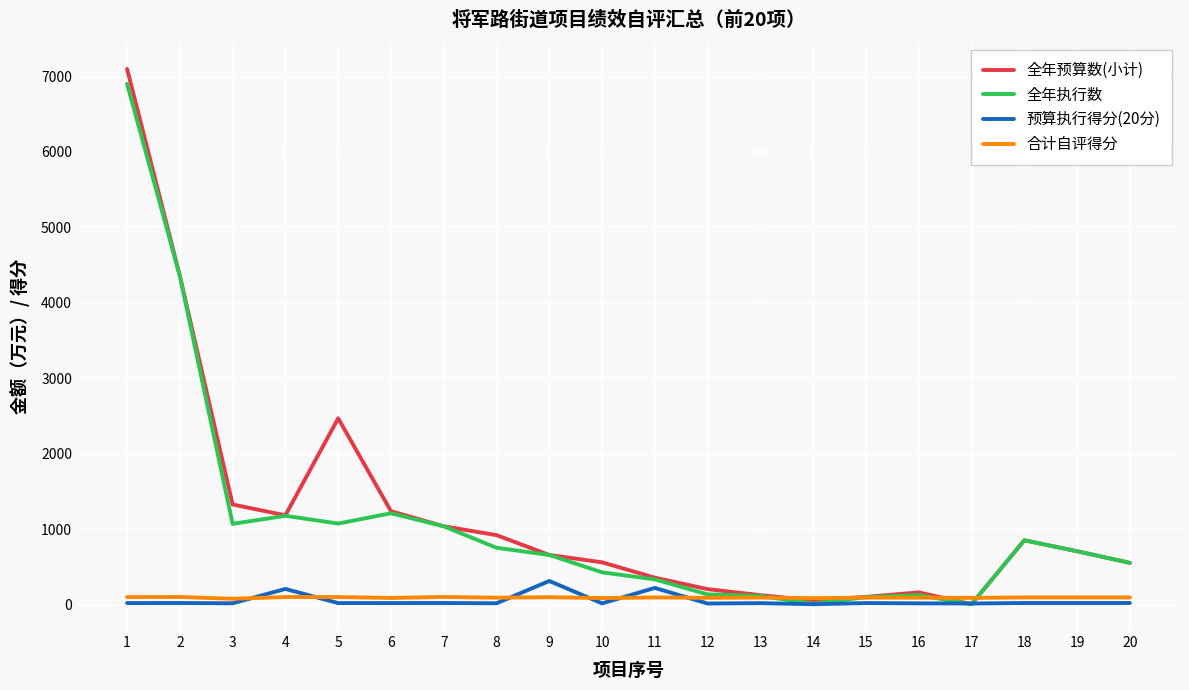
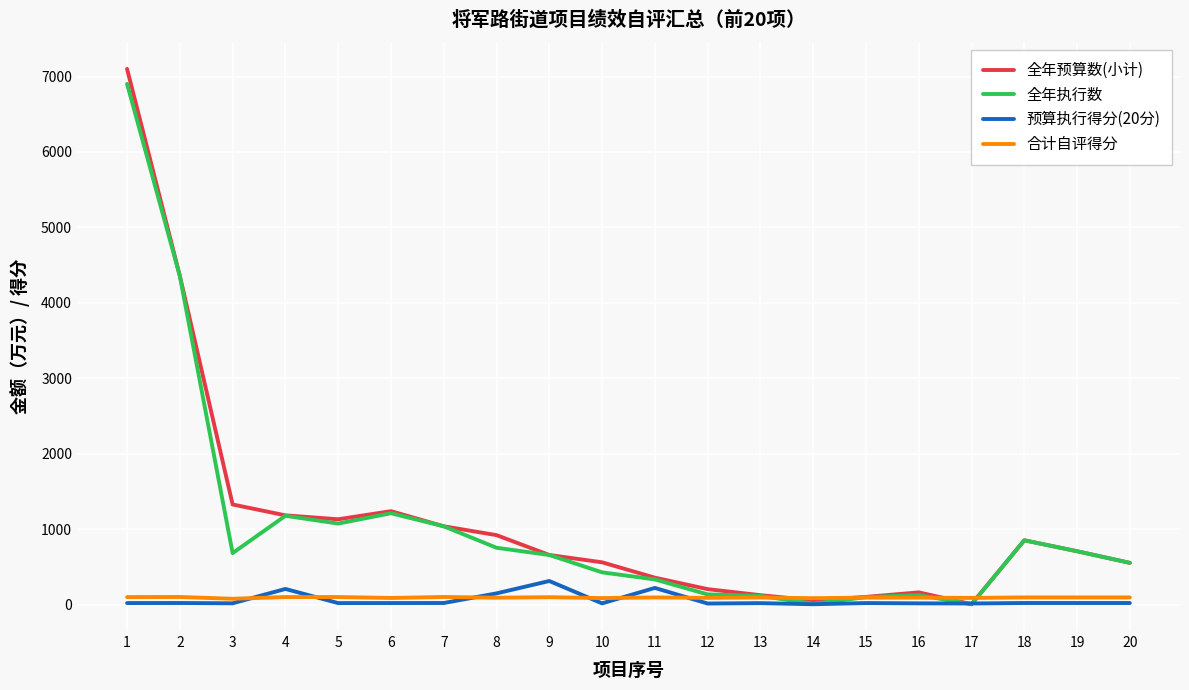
  {
    "全年预算数(小计)": {
      "1": 7100,
      "3": 1300,
-     "5": 2500,
+     "5": 1100,
      "8": 900,
      "10": 600,
      "12": 200,
      "16": 200
    },
    "全年执行数": {
      "1": 6900,
-     "3": 1100,
+     "3": 700,
      "5": 1100,
      "8": 800,
      "10": 400,
      "12": 100,
      "16": 100
    },
    "预算执行得分(20分)": {
      "1": 0,
      "2": 0,
      "3": 0,
      "4": 200,
      "5": 0,
      "6": 0,
      "7": 0,
-     "8": 0,
+     "8": 100,
      "9": 300,
      "10": 0,
      "11": 200,
      "12": 0,
      "13": 0,
      "15": 0,
      "16": 0,
      "18": 0,
      "19": 0,
      "20": 0
    },
    "合计自评得分": {
      "1": 100,
      "2": 100,
      "3": 100,
      "4": 100,
      "5": 100,
      "6": 100,
      "7": 100,
      "8": 100,
      "9": 100,
      "10": 100,
      "11": 100,
      "12": 100,
      "16": 100,
      "17": 100,
      "18": 100,
      "19": 100,
      "20": 100
    }
  }
